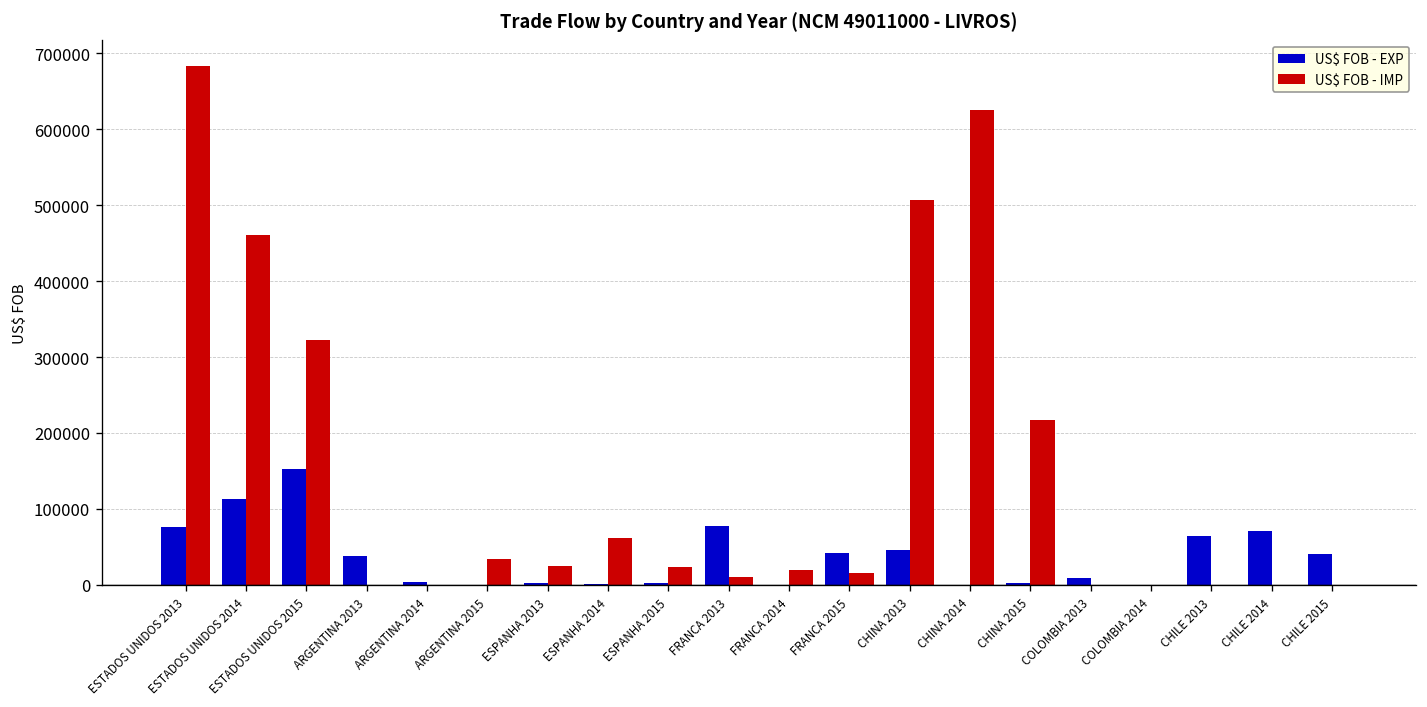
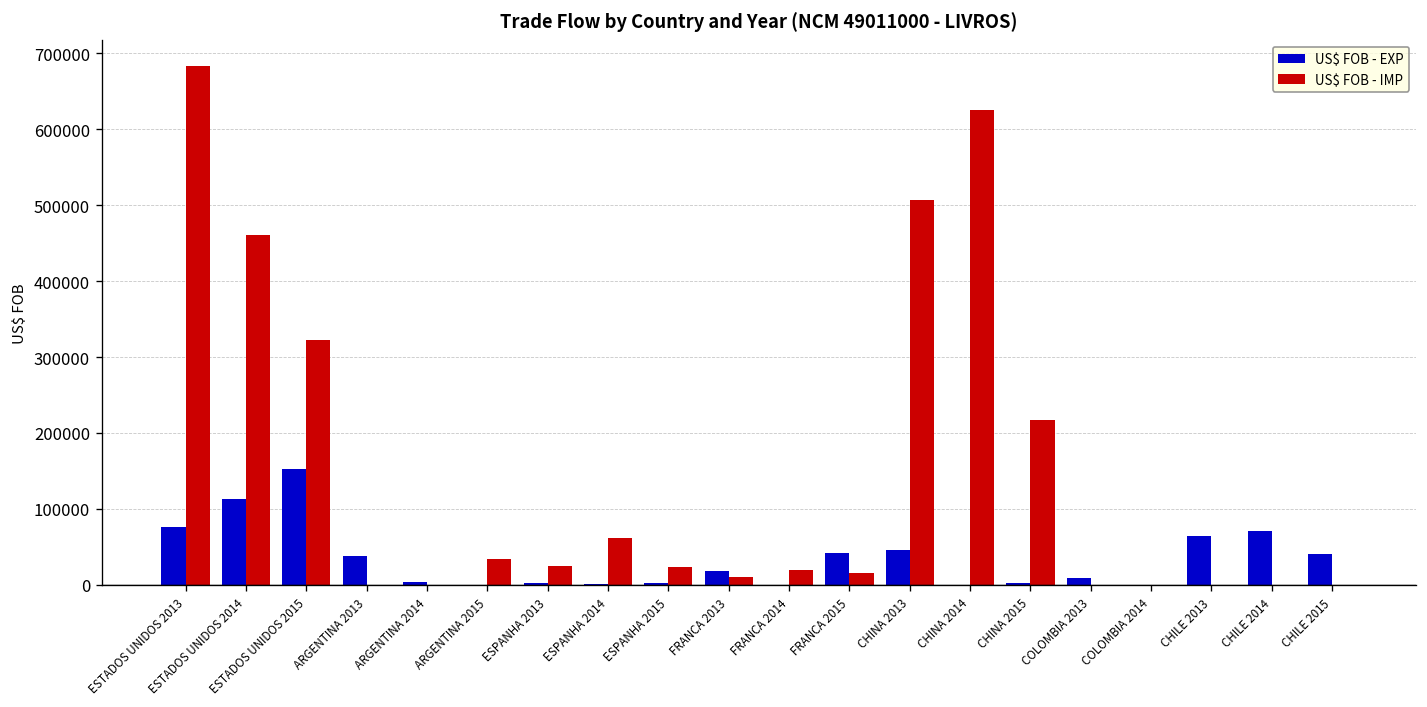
  {
    "US$ FOB - EXP": {
      "ESTADOS UNIDOS 2013": 80000,
      "ESTADOS UNIDOS 2014": 110000,
      "ESTADOS UNIDOS 2015": 150000,
      "ARGENTINA 2013": 40000,
      "ARGENTINA 2014": 0,
-     "FRANCA 2013": 80000,
+     "FRANCA 2013": 20000,
      "FRANCA 2015": 40000,
      "CHINA 2013": 50000,
      "COLOMBIA 2013": 10000,
      "CHILE 2013": 60000,
      "CHILE 2014": 70000,
      "CHILE 2015": 40000
    },
    "US$ FOB - IMP": {
      "ESTADOS UNIDOS 2013": 680000,
      "ESTADOS UNIDOS 2014": 460000,
      "ESTADOS UNIDOS 2015": 320000,
      "ARGENTINA 2013": 0,
      "ARGENTINA 2015": 30000,
      "ESPANHA 2013": 30000,
      "ESPANHA 2014": 60000,
      "ESPANHA 2015": 20000,
      "FRANCA 2013": 10000,
      "FRANCA 2014": 20000,
      "FRANCA 2015": 20000,
      "CHINA 2013": 510000,
      "CHINA 2014": 630000,
      "CHINA 2015": 220000,
      "CHILE 2013": 0,
      "CHILE 2014": 0,
      "CHILE 2015": 0
    }
  }
